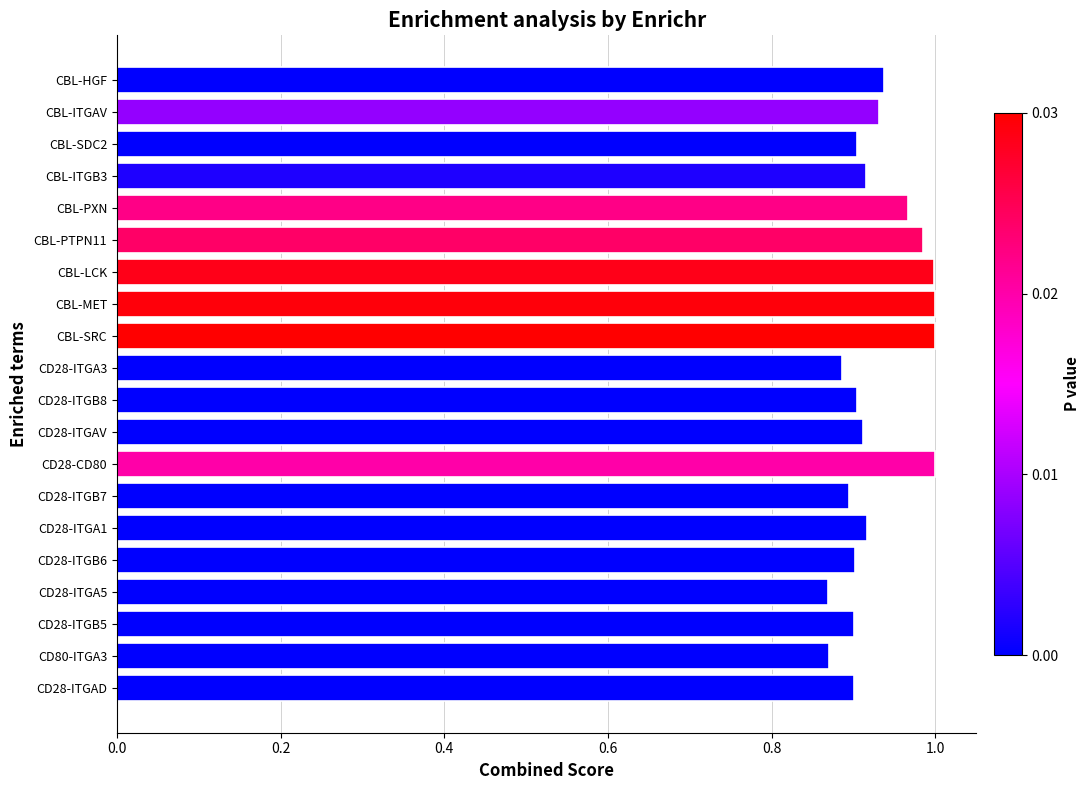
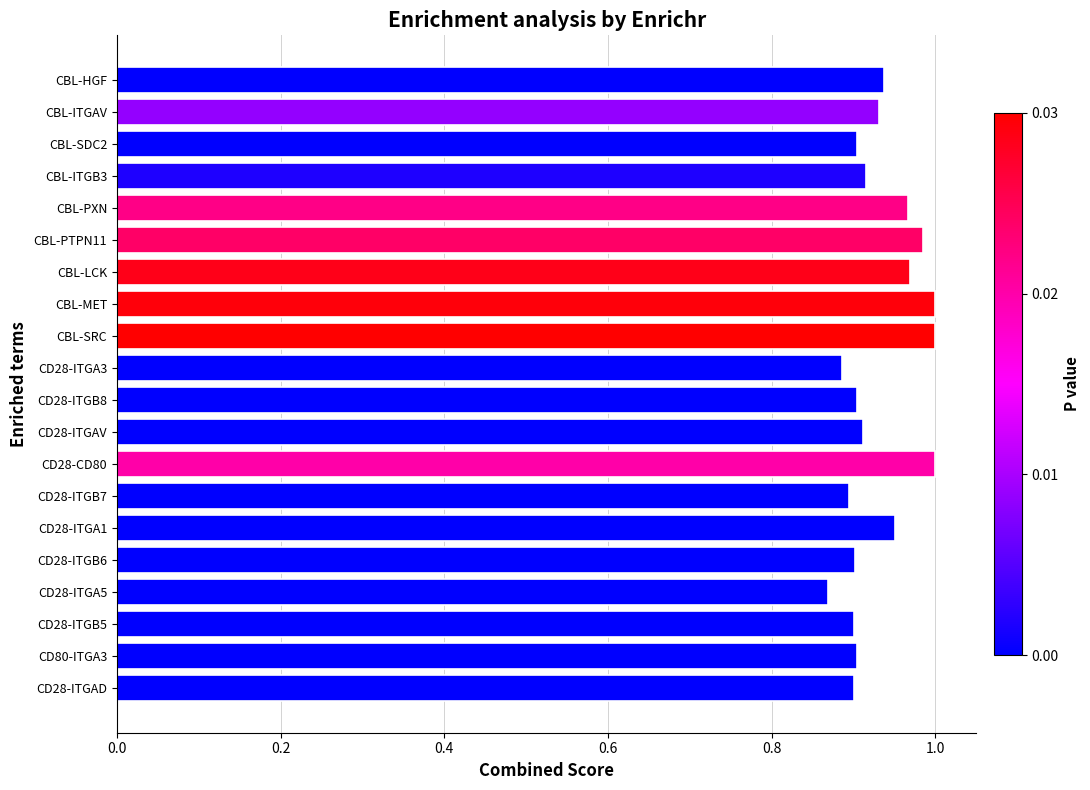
  {
    "CBL-HGF": 0.94,
    "CBL-ITGAV": 0.93,
    "CBL-SDC2": 0.90,
    "CBL-ITGB3": 0.92,
    "CBL-PXN": 0.97,
    "CBL-PTPN11": 0.99,
-   "CBL-LCK": 1.00,
+   "CBL-LCK": 0.97,
    "CBL-MET": 1.00,
    "CBL-SRC": 1.00,
    "CD28-ITGA3": 0.89,
    "CD28-ITGB8": 0.90,
    "CD28-ITGAV": 0.91,
    "CD28-CD80": 1.00,
    "CD28-ITGB7": 0.90,
-   "CD28-ITGA1": 0.92,
+   "CD28-ITGA1": 0.95,
    "CD28-ITGB6": 0.90,
    "CD28-ITGA5": 0.87,
    "CD28-ITGB5": 0.90,
-   "CD80-ITGA3": 0.87,
+   "CD80-ITGA3": 0.90,
    "CD28-ITGAD": 0.90
  }
